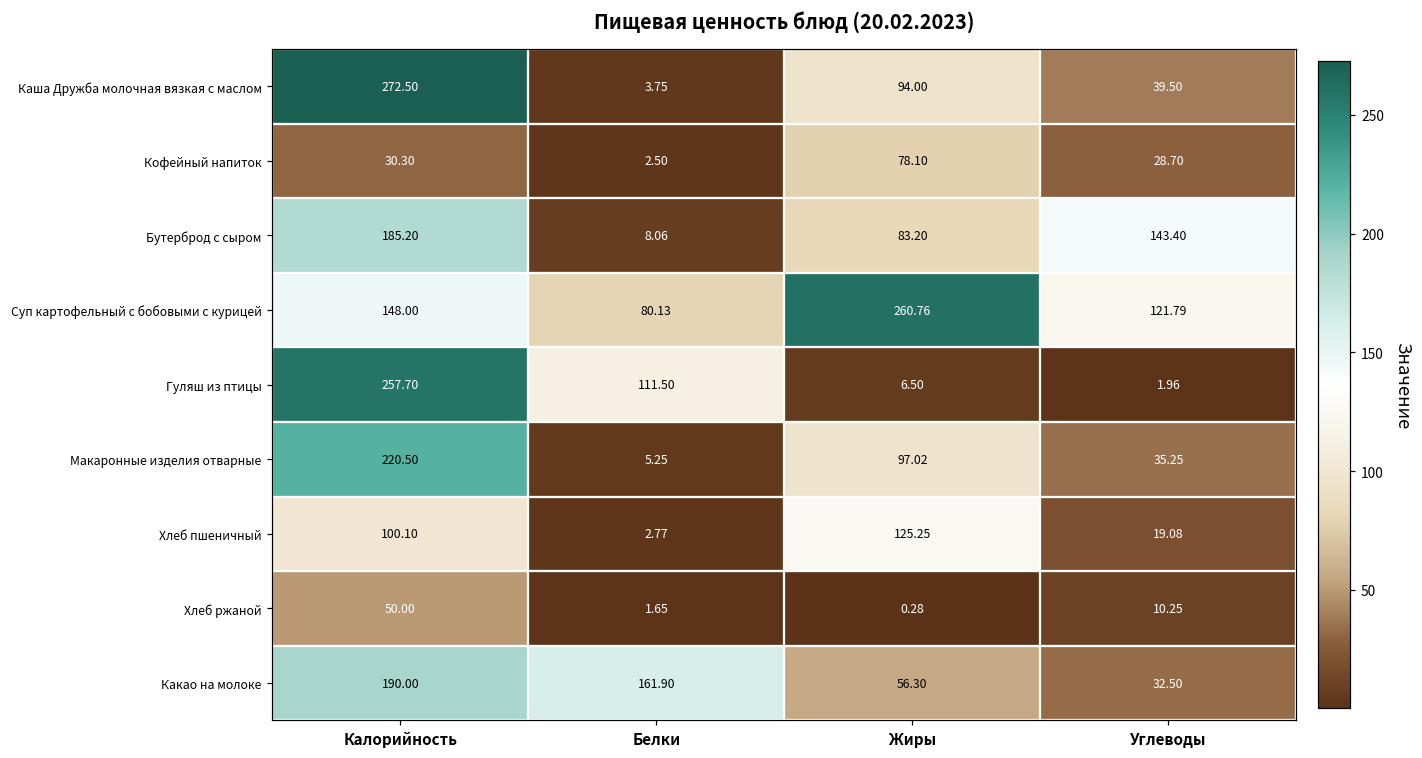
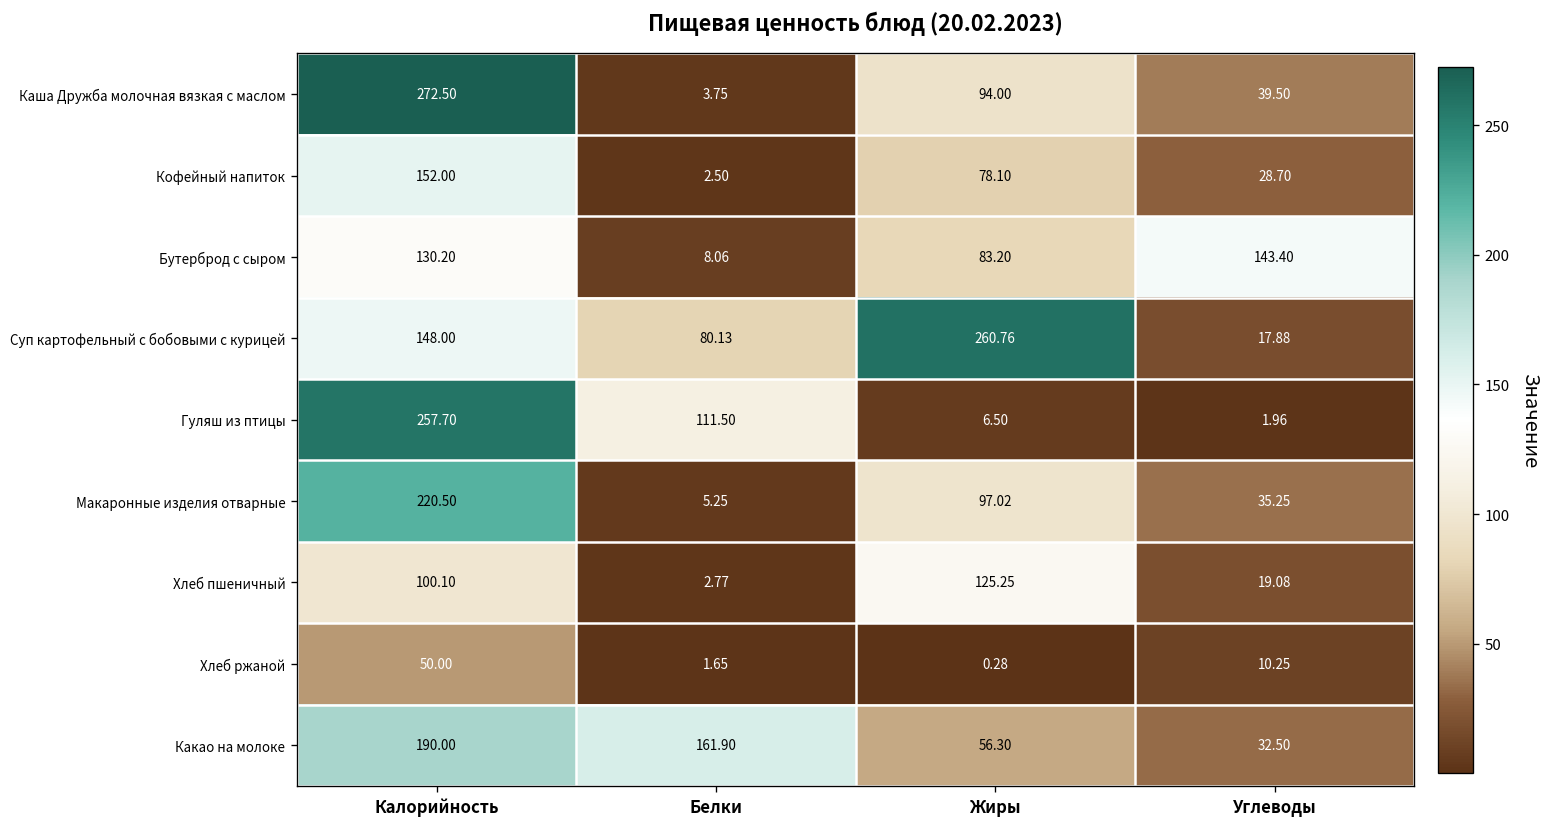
  {
    "Каша Дружба молочная вязкая с маслом": {
      "Калорийность": 272.50,
      "Белки": 3.75,
      "Жиры": 94.00,
      "Углеводы": 39.50
    },
    "Кофейный напиток": {
-     "Калорийность": 30.30,
+     "Калорийность": 152.00,
      "Белки": 2.50,
      "Жиры": 78.10,
      "Углеводы": 28.70
    },
    "Бутерброд с сыром": {
-     "Калорийность": 185.20,
+     "Калорийность": 130.20,
      "Белки": 8.06,
      "Жиры": 83.20,
      "Углеводы": 143.40
    },
    "Суп картофельный с бобовыми с курицей": {
      "Калорийность": 148.00,
      "Белки": 80.13,
      "Жиры": 260.76,
-     "Углеводы": 121.79
+     "Углеводы": 17.88
    },
    "Гуляш из птицы": {
      "Калорийность": 257.70,
      "Белки": 111.50,
      "Жиры": 6.50,
      "Углеводы": 1.96
    },
    "Макаронные изделия отварные": {
      "Калорийность": 220.50,
      "Белки": 5.25,
      "Жиры": 97.02,
      "Углеводы": 35.25
    },
    "Хлеб пшеничный": {
      "Калорийность": 100.10,
      "Белки": 2.77,
      "Жиры": 125.25,
      "Углеводы": 19.08
    },
    "Хлеб ржаной": {
      "Калорийность": 50.00,
      "Белки": 1.65,
      "Жиры": 0.28,
      "Углеводы": 10.25
    },
    "Какао на молоке": {
      "Калорийность": 190.00,
      "Белки": 161.90,
      "Жиры": 56.30,
      "Углеводы": 32.50
    }
  }
